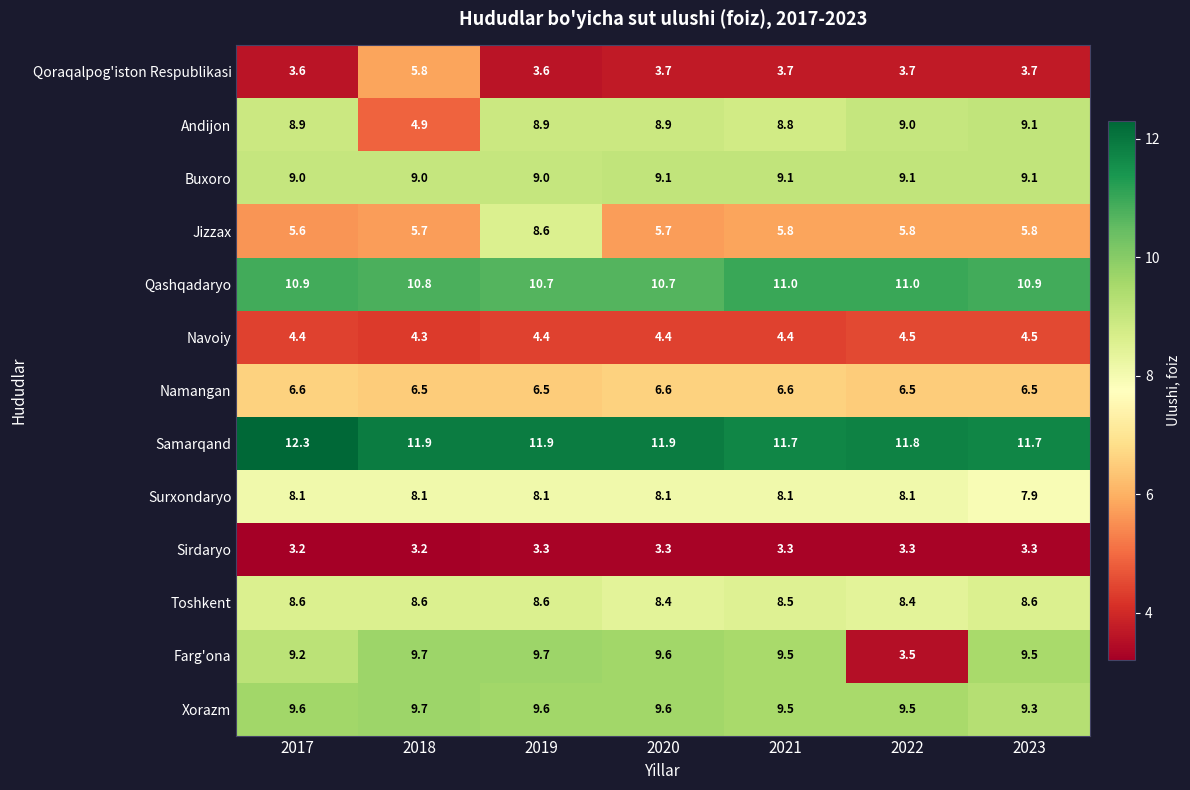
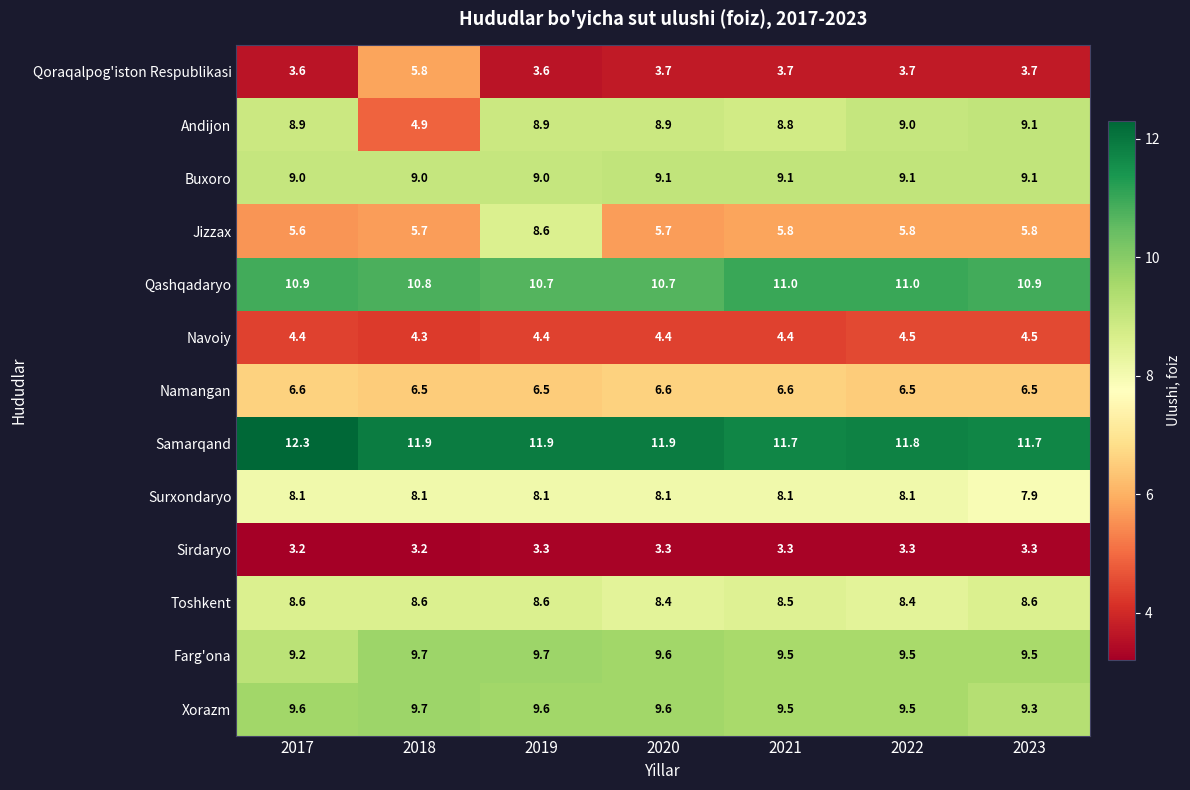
  {
    "Qoraqalpog'iston Respublikasi": {
      "2017": 3.6,
      "2018": 5.8,
      "2019": 3.6,
      "2020": 3.7,
      "2021": 3.7,
      "2022": 3.7,
      "2023": 3.7
    },
    "Andijon": {
      "2017": 8.9,
      "2018": 4.9,
      "2019": 8.9,
      "2020": 8.9,
      "2021": 8.8,
      "2022": 9.0,
      "2023": 9.1
    },
    "Buxoro": {
      "2017": 9.0,
      "2018": 9.0,
      "2019": 9.0,
      "2020": 9.1,
      "2021": 9.1,
      "2022": 9.1,
      "2023": 9.1
    },
    "Jizzax": {
      "2017": 5.6,
      "2018": 5.7,
      "2019": 8.6,
      "2020": 5.7,
      "2021": 5.8,
      "2022": 5.8,
      "2023": 5.8
    },
    "Qashqadaryo": {
      "2017": 10.9,
      "2018": 10.8,
      "2019": 10.7,
      "2020": 10.7,
      "2021": 11.0,
      "2022": 11.0,
      "2023": 10.9
    },
    "Navoiy": {
      "2017": 4.4,
      "2018": 4.3,
      "2019": 4.4,
      "2020": 4.4,
      "2021": 4.4,
      "2022": 4.5,
      "2023": 4.5
    },
    "Namangan": {
      "2017": 6.6,
      "2018": 6.5,
      "2019": 6.5,
      "2020": 6.6,
      "2021": 6.6,
      "2022": 6.5,
      "2023": 6.5
    },
    "Samarqand": {
      "2017": 12.3,
      "2018": 11.9,
      "2019": 11.9,
      "2020": 11.9,
      "2021": 11.7,
      "2022": 11.8,
      "2023": 11.7
    },
    "Surxondaryo": {
      "2017": 8.1,
      "2018": 8.1,
      "2019": 8.1,
      "2020": 8.1,
      "2021": 8.1,
      "2022": 8.1,
      "2023": 7.9
    },
    "Sirdaryo": {
      "2017": 3.2,
      "2018": 3.2,
      "2019": 3.3,
      "2020": 3.3,
      "2021": 3.3,
      "2022": 3.3,
      "2023": 3.3
    },
    "Toshkent": {
      "2017": 8.6,
      "2018": 8.6,
      "2019": 8.6,
      "2020": 8.4,
      "2021": 8.5,
      "2022": 8.4,
      "2023": 8.6
    },
    "Farg'ona": {
      "2017": 9.2,
      "2018": 9.7,
      "2019": 9.7,
      "2020": 9.6,
      "2021": 9.5,
-     "2022": 3.5,
+     "2022": 9.5,
      "2023": 9.5
    },
    "Xorazm": {
      "2017": 9.6,
      "2018": 9.7,
      "2019": 9.6,
      "2020": 9.6,
      "2021": 9.5,
      "2022": 9.5,
      "2023": 9.3
    }
  }
